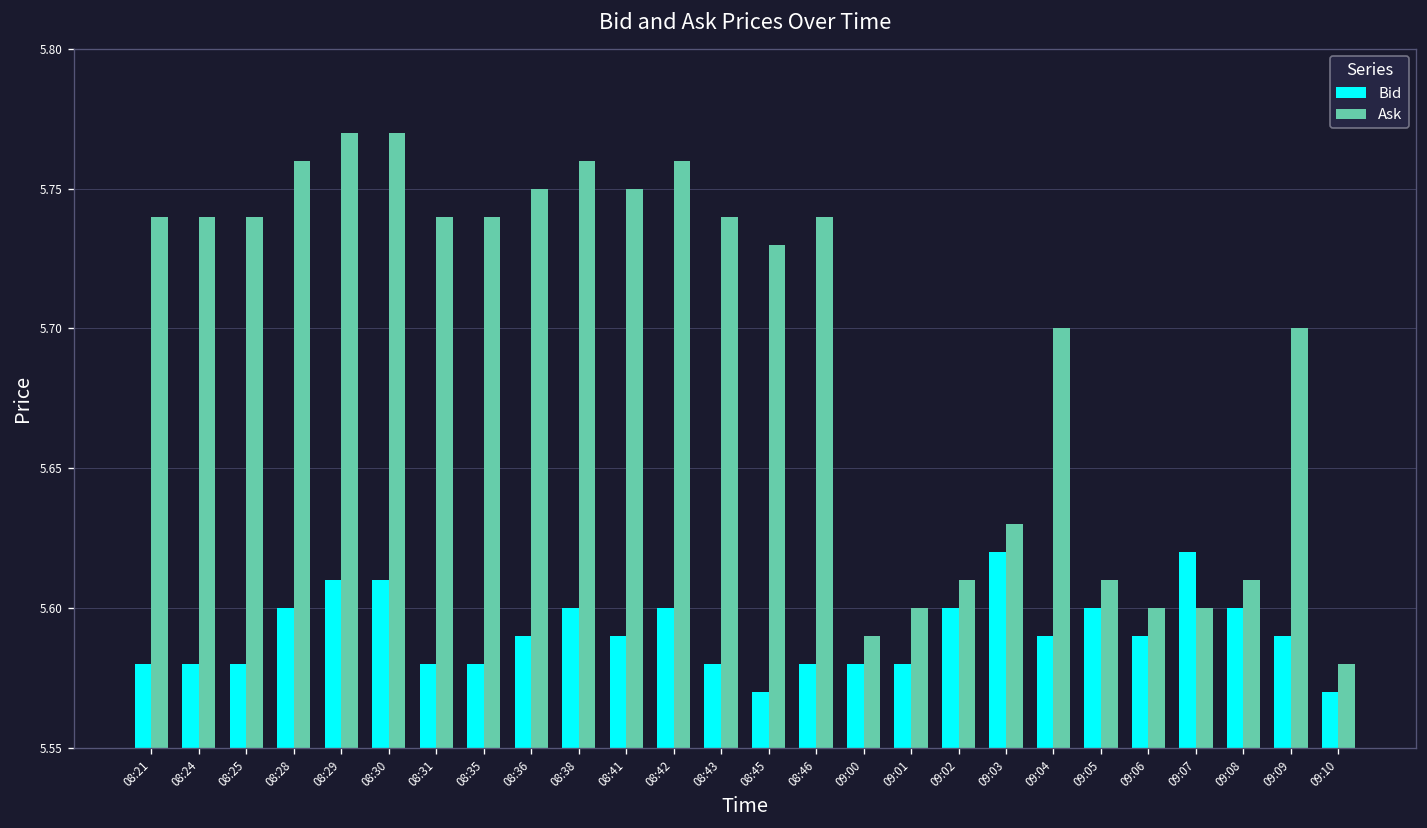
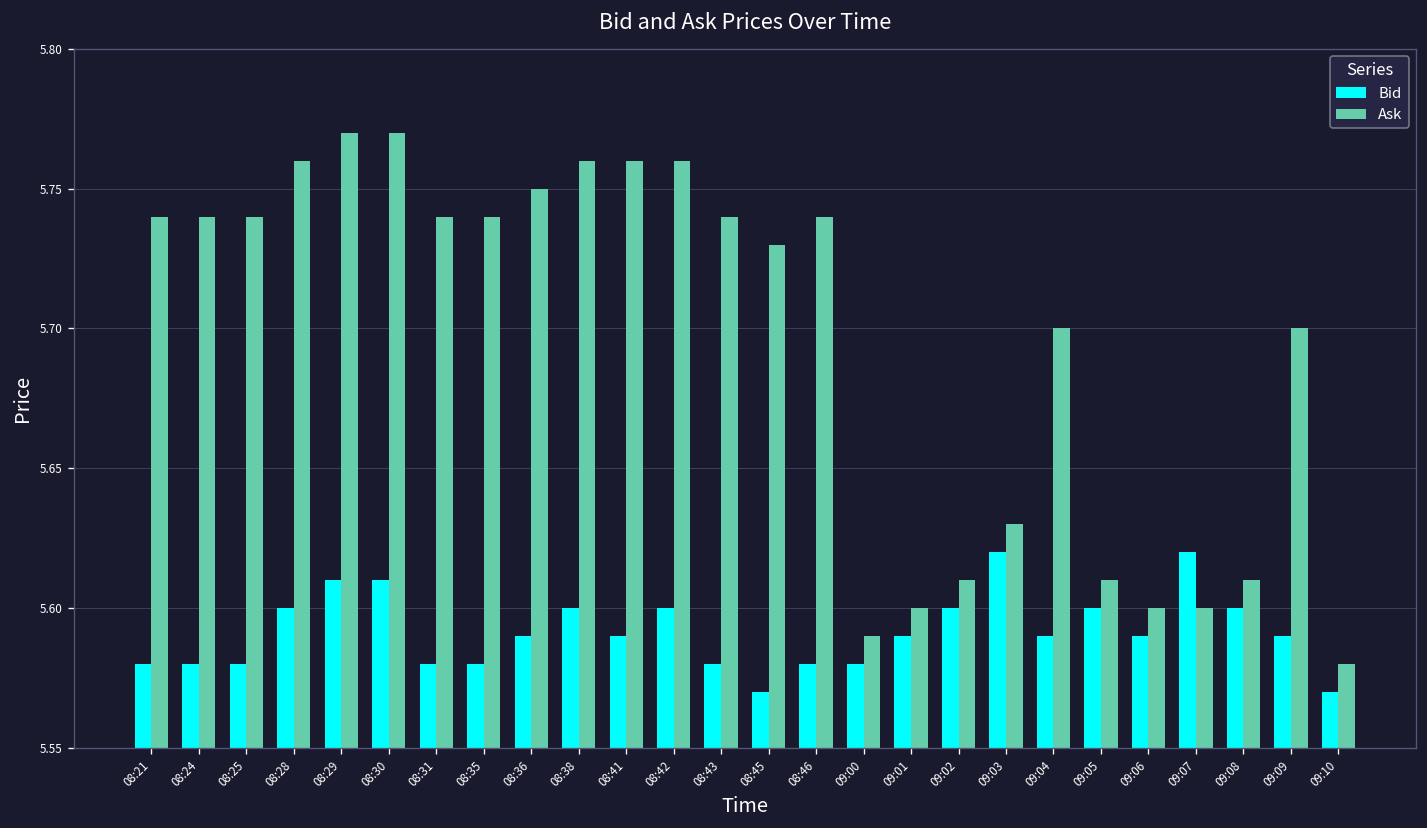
  {
    "Bid": {
      "08:21": 5.58,
      "08:24": 5.58,
      "08:25": 5.58,
      "08:28": 5.60,
      "08:29": 5.61,
      "08:30": 5.61,
      "08:31": 5.58,
      "08:35": 5.58,
      "08:36": 5.59,
      "08:38": 5.60,
      "08:41": 5.59,
      "08:42": 5.60,
      "08:43": 5.58,
      "08:45": 5.57,
      "08:46": 5.58,
      "09:00": 5.58,
-     "09:01": 5.58,
+     "09:01": 5.59,
      "09:02": 5.60,
      "09:03": 5.62,
      "09:04": 5.59,
      "09:05": 5.60,
      "09:06": 5.59,
      "09:07": 5.62,
      "09:08": 5.60,
      "09:09": 5.59,
      "09:10": 5.57
    },
    "Ask": {
      "08:21": 5.74,
      "08:24": 5.74,
      "08:25": 5.74,
      "08:28": 5.76,
      "08:29": 5.77,
      "08:30": 5.77,
      "08:31": 5.74,
      "08:35": 5.74,
      "08:36": 5.75,
      "08:38": 5.76,
-     "08:41": 5.75,
+     "08:41": 5.76,
      "08:42": 5.76,
      "08:43": 5.74,
      "08:45": 5.73,
      "08:46": 5.74,
      "09:00": 5.59,
      "09:01": 5.60,
      "09:02": 5.61,
      "09:03": 5.63,
      "09:04": 5.70,
      "09:05": 5.61,
      "09:06": 5.60,
      "09:07": 5.60,
      "09:08": 5.61,
      "09:09": 5.70,
      "09:10": 5.58
    }
  }
